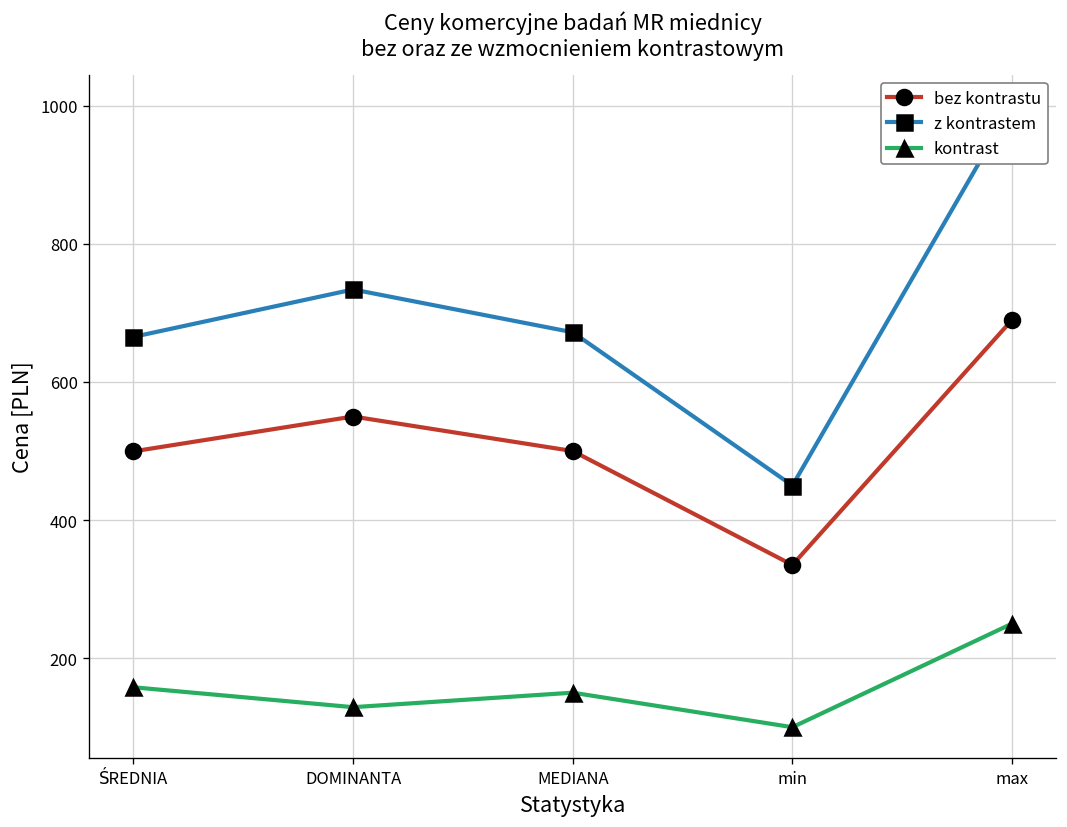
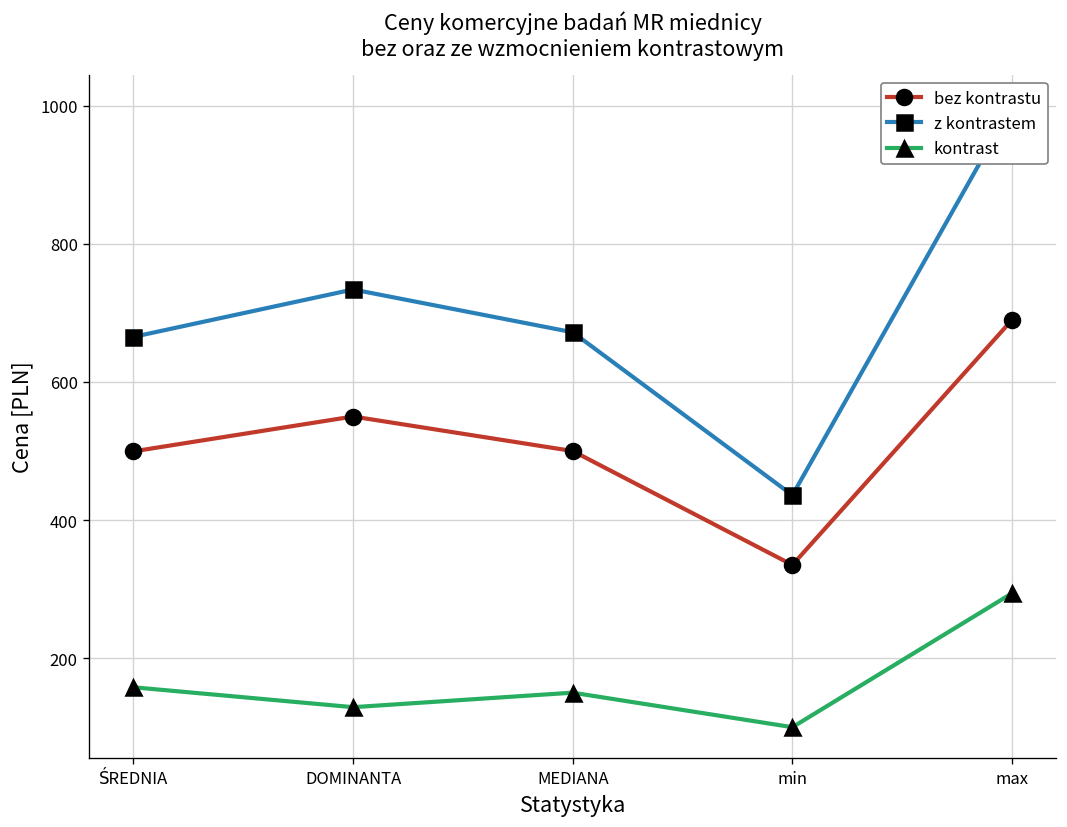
  {
    "bez kontrastu": {
      "ŚREDNIA": 500,
      "DOMINANTA": 550,
      "MEDIANA": 500,
      "min": 340,
      "max": 690
    },
    "z kontrastem": {
      "ŚREDNIA": 670,
      "DOMINANTA": 730,
      "MEDIANA": 670,
-     "min": 450
+     "min": 440
    },
    "kontrast": {
      "ŚREDNIA": 160,
      "DOMINANTA": 130,
      "MEDIANA": 150,
      "min": 100,
-     "max": 250
+     "max": 290
    }
  }
